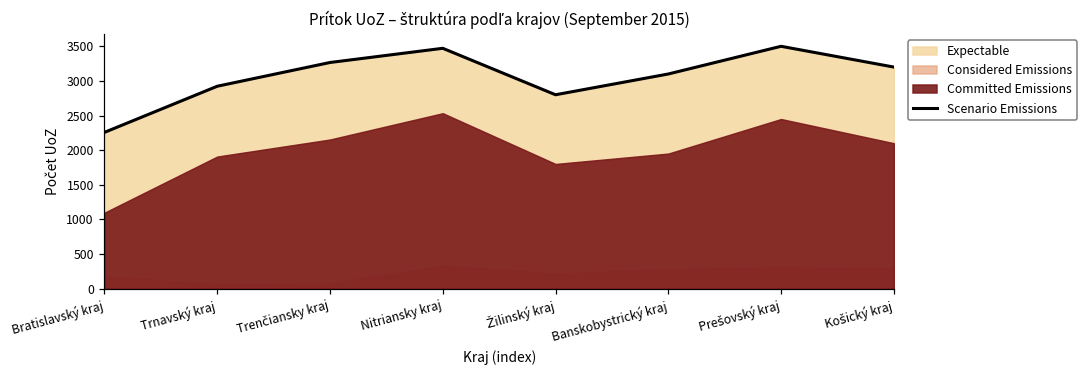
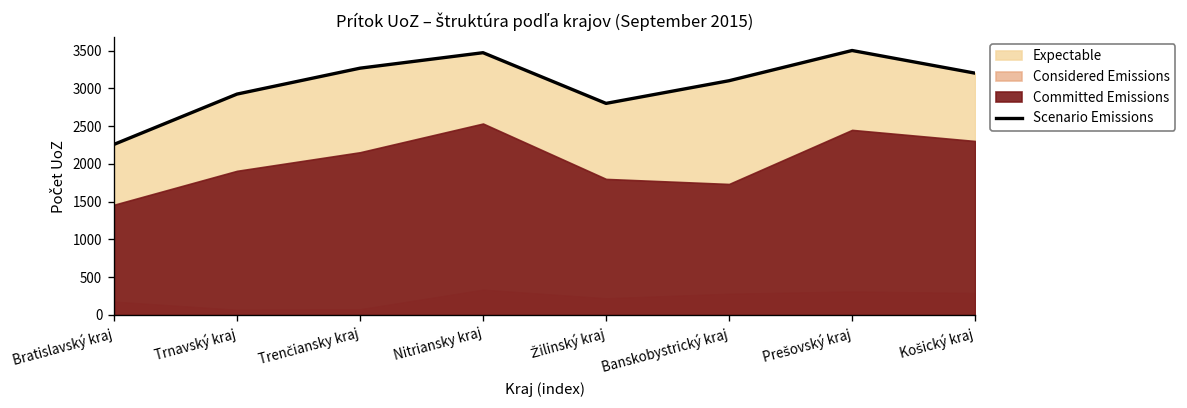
  {
    "Committed Emissions": {
-     "Bratislavský kraj": 1100,
+     "Bratislavský kraj": 1500,
      "Trnavský kraj": 1900,
      "Trenčiansky kraj": 2200,
      "Nitriansky kraj": 2500,
      "Žilinský kraj": 1800,
-     "Banskobystrický kraj": 2000,
+     "Banskobystrický kraj": 1700,
      "Prešovský kraj": 2400,
-     "Košický kraj": 2100
+     "Košický kraj": 2300
    }
  }
